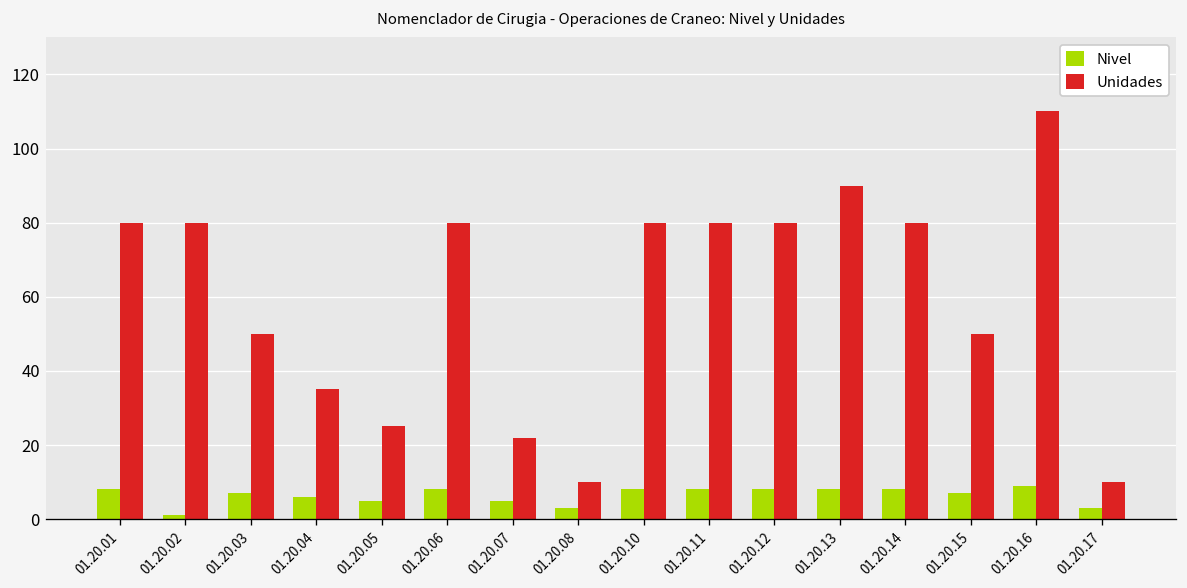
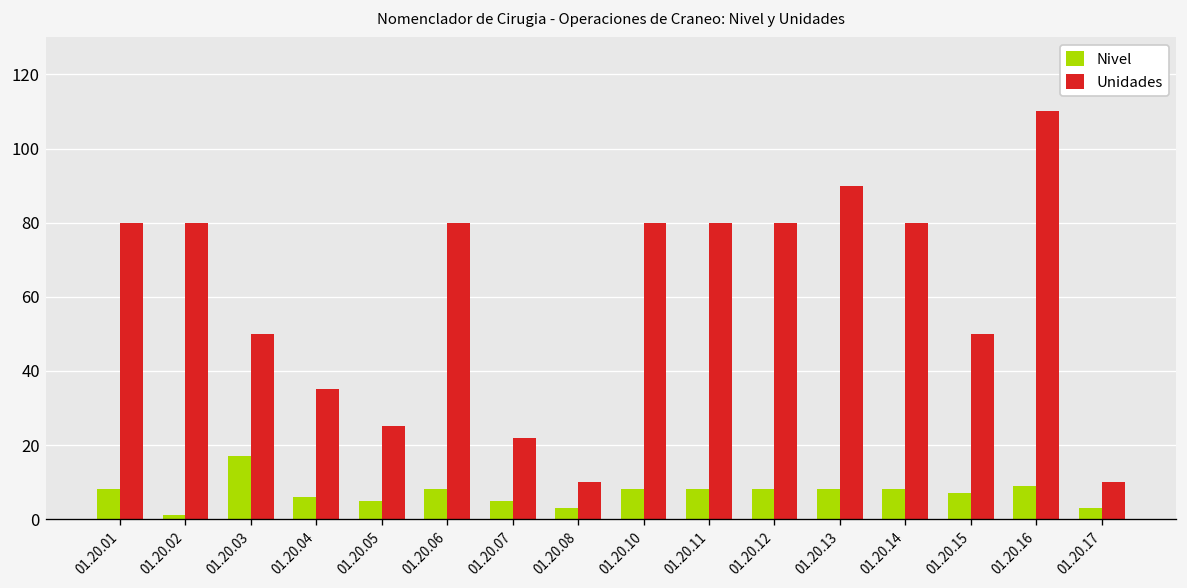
  {
    "Nivel": {
      "01.20.01": 8,
      "01.20.02": 1,
-     "01.20.03": 7,
+     "01.20.03": 17,
      "01.20.04": 6,
      "01.20.05": 5,
      "01.20.06": 8,
      "01.20.07": 5,
      "01.20.08": 3,
      "01.20.10": 8,
      "01.20.11": 8,
      "01.20.12": 8,
      "01.20.13": 8,
      "01.20.14": 8,
      "01.20.15": 7,
      "01.20.16": 9,
      "01.20.17": 3
    },
    "Unidades": {
      "01.20.01": 80,
      "01.20.02": 80,
      "01.20.03": 50,
      "01.20.04": 35,
      "01.20.05": 25,
      "01.20.06": 80,
      "01.20.07": 22,
      "01.20.08": 10,
      "01.20.10": 80,
      "01.20.11": 80,
      "01.20.12": 80,
      "01.20.13": 90,
      "01.20.14": 80,
      "01.20.15": 50,
      "01.20.16": 110,
      "01.20.17": 10
    }
  }
